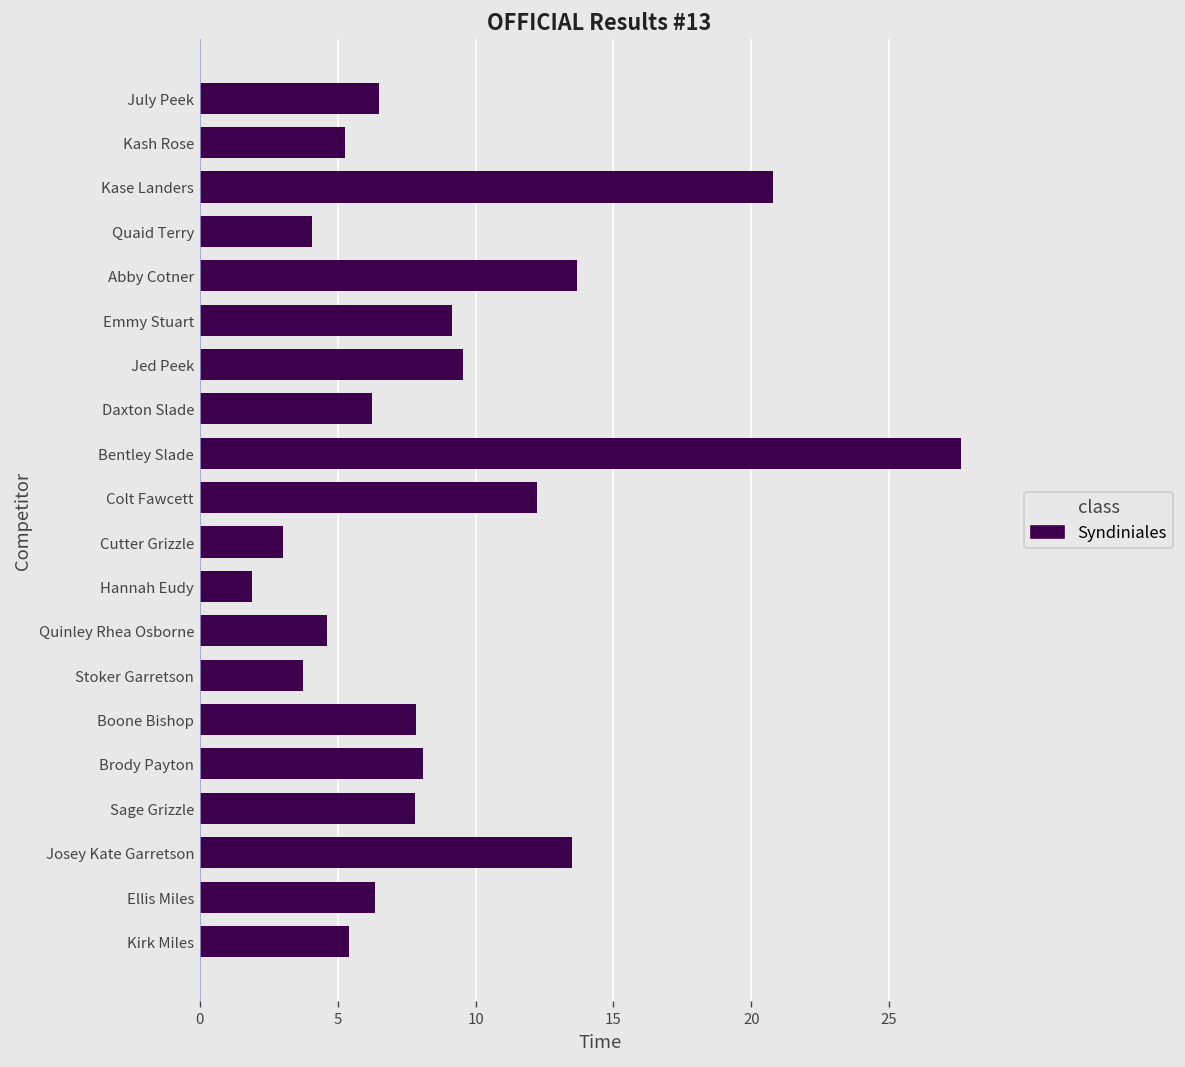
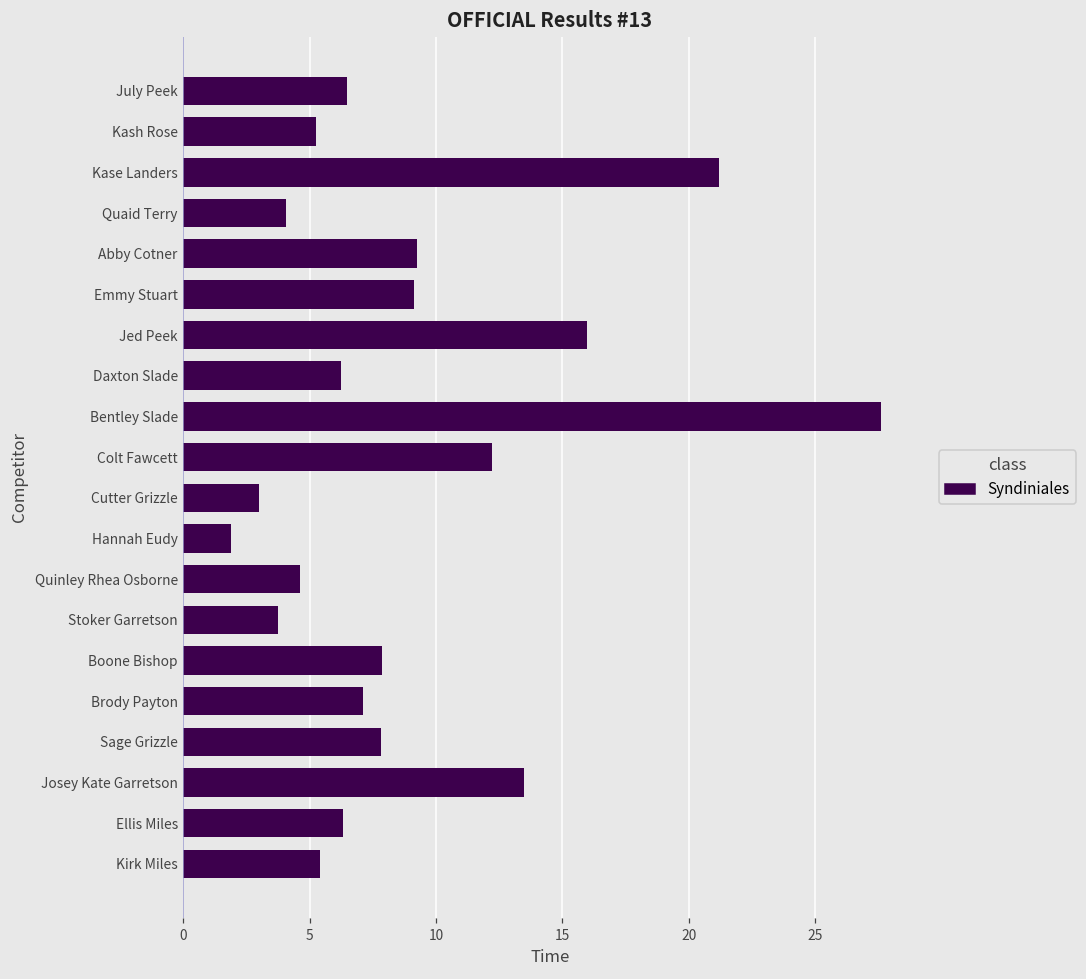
  {
    "July Peek": 6.5,
    "Kash Rose": 5.3,
-   "Kase Landers": 20.8,
+   "Kase Landers": 21.2,
    "Quaid Terry": 4.1,
-   "Abby Cotner": 13.7,
+   "Abby Cotner": 9.3,
    "Emmy Stuart": 9.2,
-   "Jed Peek": 9.6,
+   "Jed Peek": 16.0,
    "Daxton Slade": 6.2,
    "Bentley Slade": 27.6,
    "Colt Fawcett": 12.2,
    "Cutter Grizzle": 3.0,
    "Hannah Eudy": 1.9,
    "Quinley Rhea Osborne": 4.6,
    "Stoker Garretson": 3.8,
    "Boone Bishop": 7.9,
-   "Brody Payton": 8.1,
+   "Brody Payton": 7.1,
    "Sage Grizzle": 7.8,
    "Josey Kate Garretson": 13.5,
    "Ellis Miles": 6.3,
    "Kirk Miles": 5.4
  }
